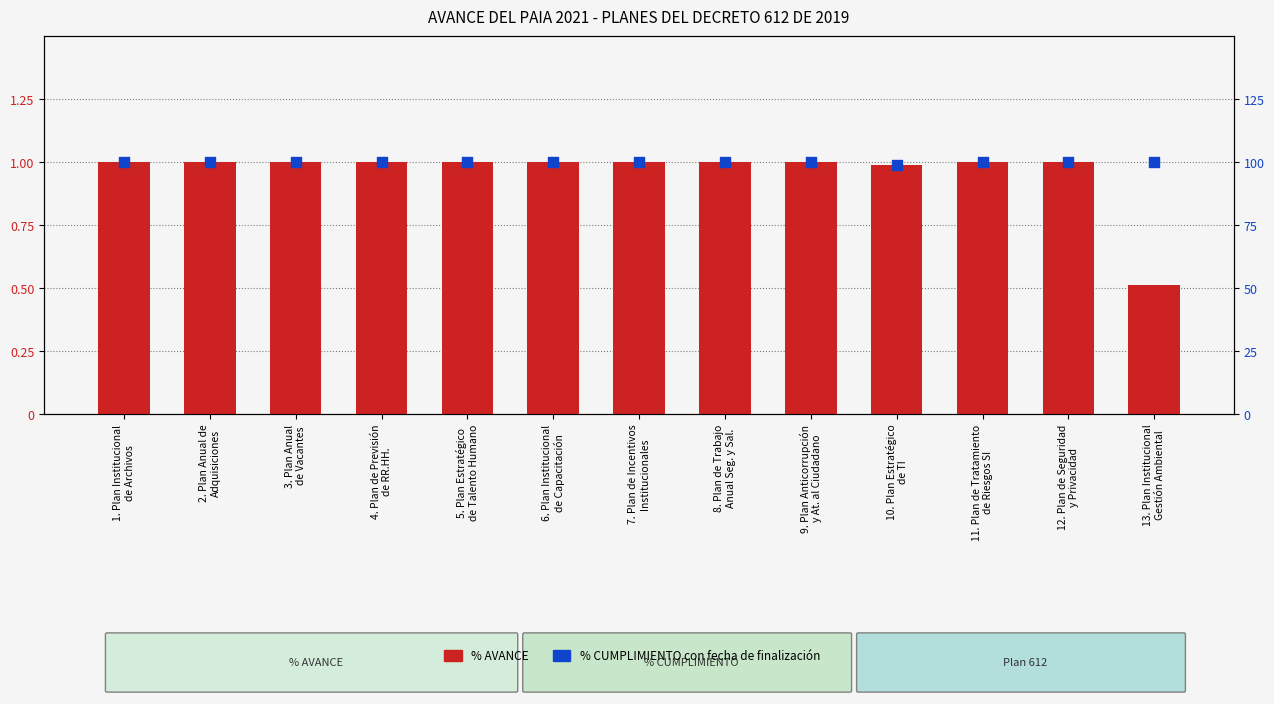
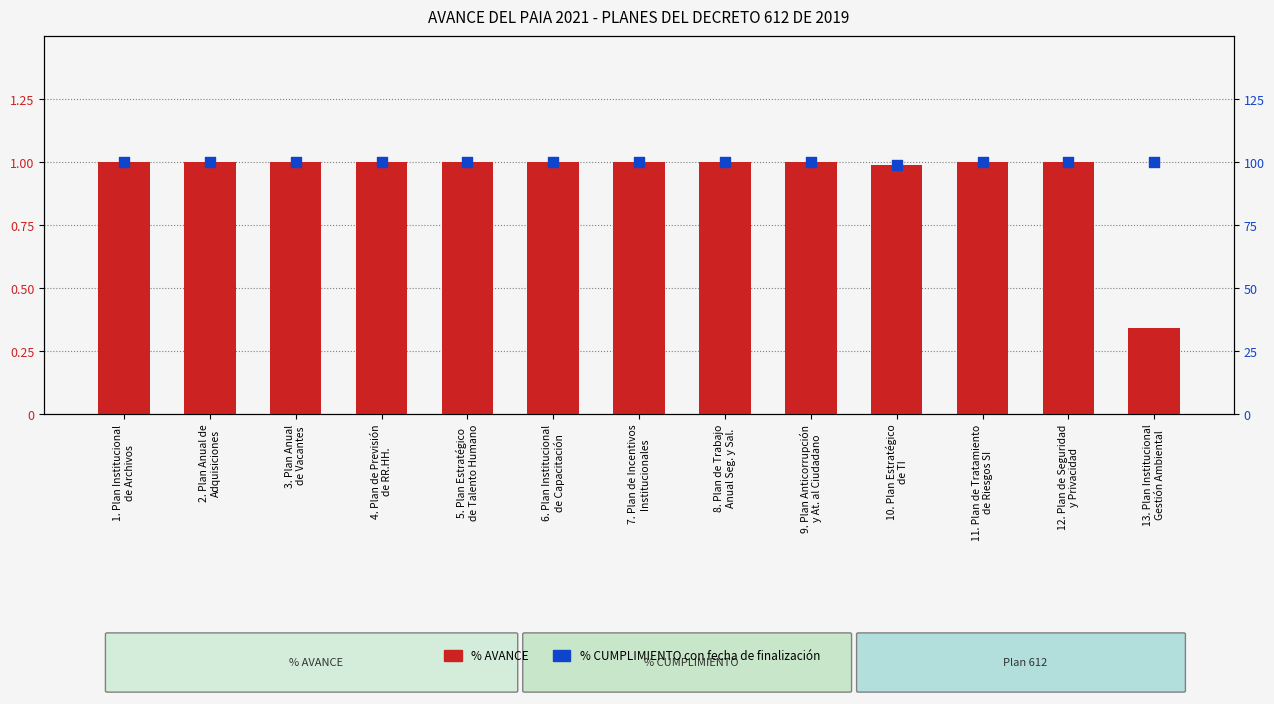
  {
    "% AVANCE": {
      "1. Plan Institucional de Archivos": 1.00,
      "2. Plan Anual de Adquisiciones": 1.00,
      "3. Plan Anual de Vacantes": 1.00,
      "4. Plan de Previsión de RR.HH.": 1.00,
      "5. Plan Estratégico de Talento Humano": 1.00,
      "6. Plan Institucional de Capacitación": 1.00,
      "7. Plan de Incentivos Institucionales": 1.00,
      "8. Plan de Trabajo Anual Seg. y Sal.": 1.00,
      "9. Plan Anticorrupción y At. al Ciudadano": 1.00,
      "10. Plan Estratégico de TI": 0.99,
      "11. Plan de Tratamiento de Riesgos SI": 1.00,
      "12. Plan de Seguridad y Privacidad": 1.00,
-     "13. Plan Institucional Gestión Ambiental": 0.51
+     "13. Plan Institucional Gestión Ambiental": 0.34
    }
  }
